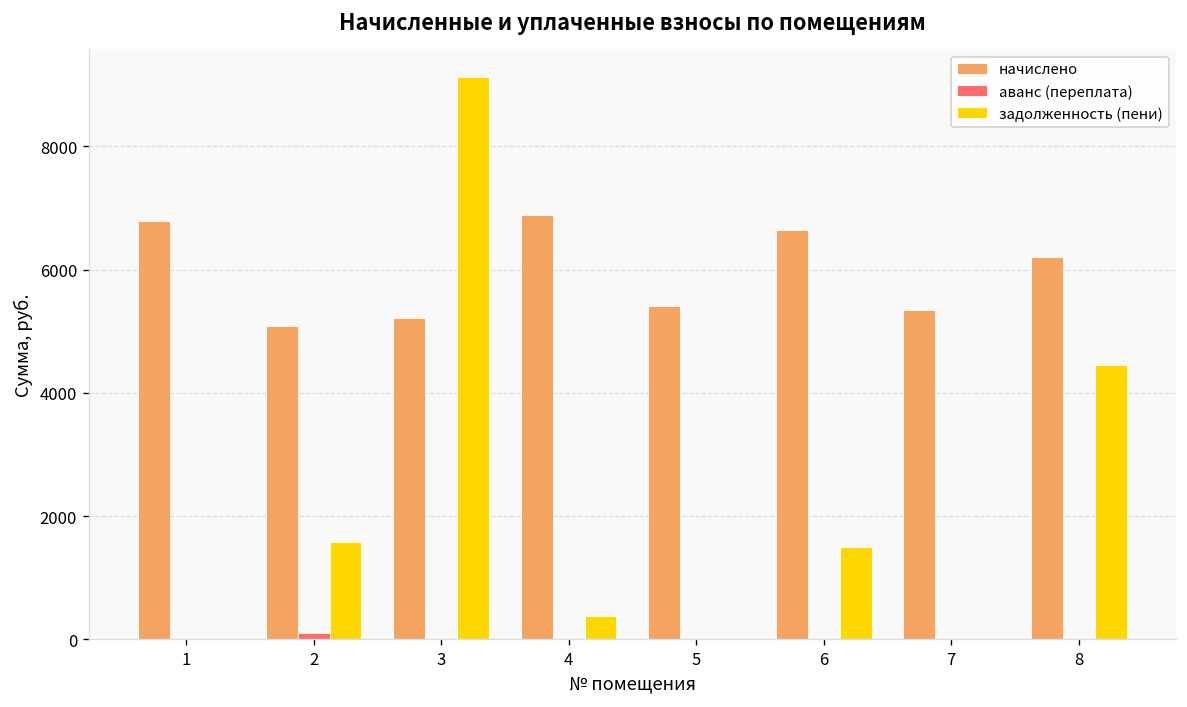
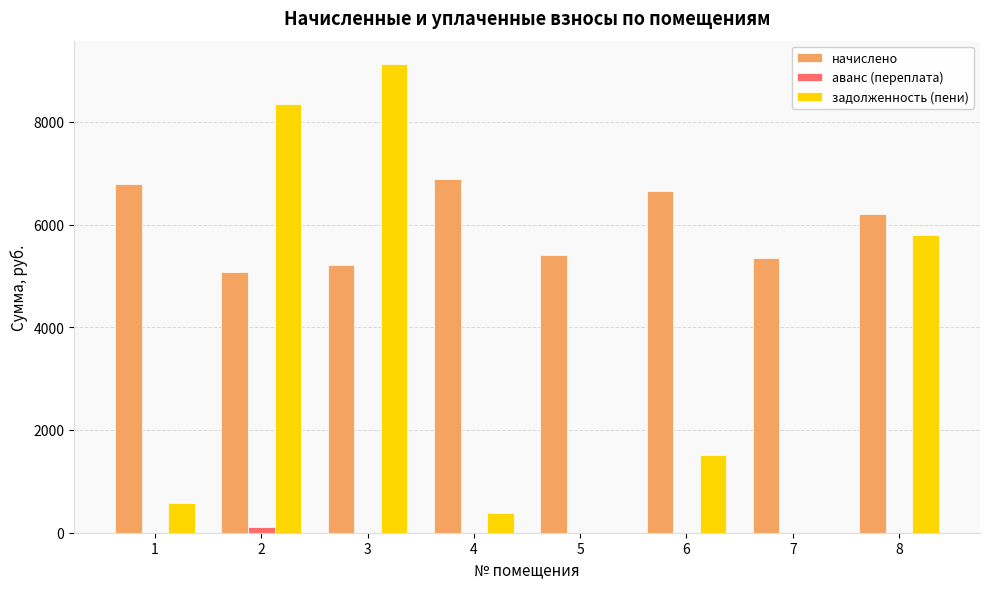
  {
    "задолженность (пени)": {
-     "1": 0,
-     "2": 1600,
+     "1": 600,
+     "2": 8400,
      "3": 9100,
      "4": 400,
      "5": 0,
      "6": 1500,
      "7": 0,
-     "8": 4500
+     "8": 5800
    }
  }
